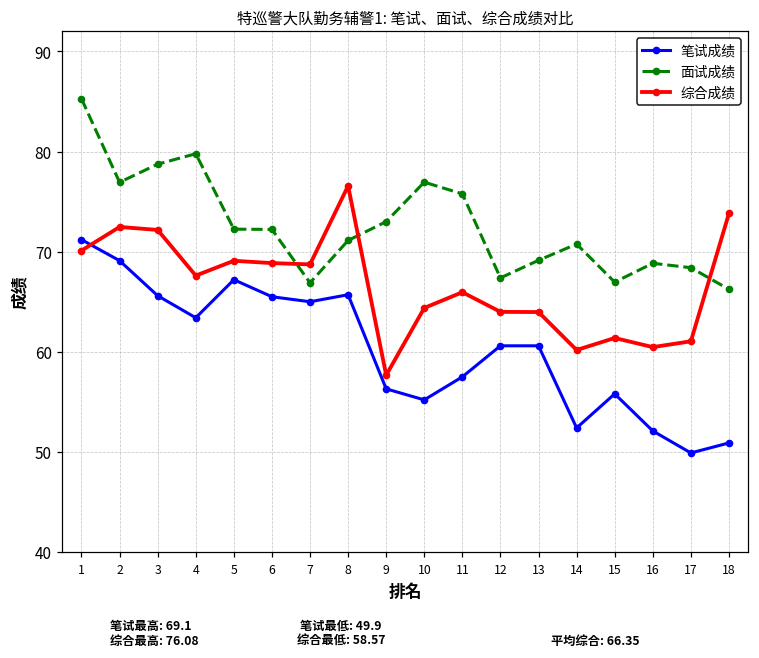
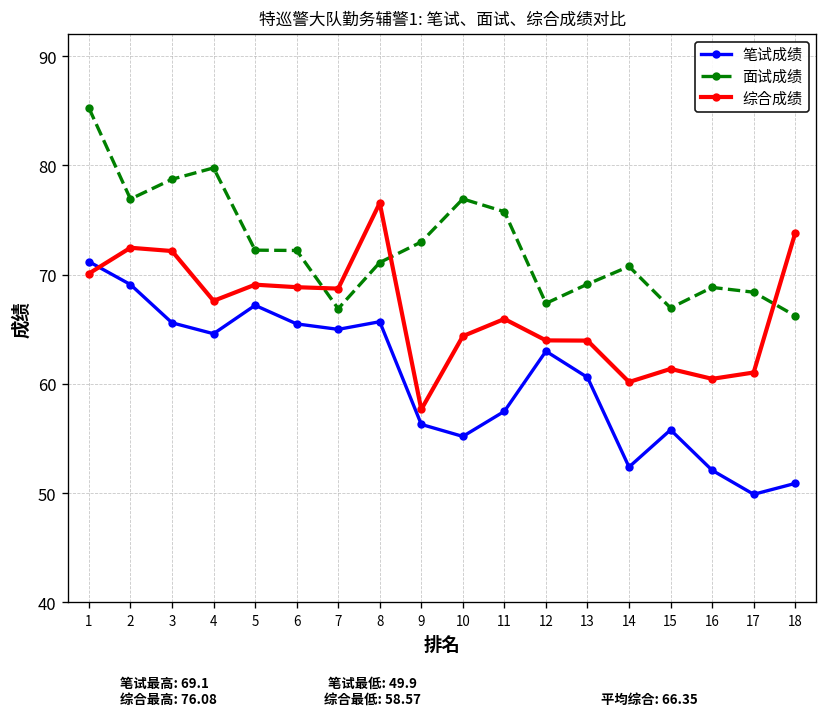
  {
    "笔试成绩": {
      "1": 71,
      "2": 69,
      "3": 66,
-     "4": 63,
+     "4": 65,
      "5": 67,
      "6": 66,
      "7": 65,
      "8": 66,
      "9": 56,
      "10": 55,
      "11": 58,
-     "12": 61,
+     "12": 63,
      "13": 61,
      "14": 52,
      "15": 56,
      "16": 52,
      "17": 50,
      "18": 51
    },
    "面试成绩": {
      "1": 85,
      "2": 77,
      "3": 79,
      "4": 80,
      "5": 72,
      "6": 72,
      "7": 67,
      "8": 71,
      "9": 73,
      "10": 77,
      "11": 76,
      "12": 67,
      "13": 69,
      "14": 71,
      "15": 67,
      "16": 69,
      "17": 68,
      "18": 66
    },
    "综合成绩": {
      "1": 70,
      "2": 72,
      "3": 72,
      "4": 68,
      "5": 69,
      "6": 69,
      "7": 69,
      "8": 77,
      "9": 58,
      "10": 64,
      "11": 66,
      "12": 64,
      "13": 64,
      "14": 60,
      "15": 61,
      "16": 60,
      "17": 61,
      "18": 74
    }
  }
